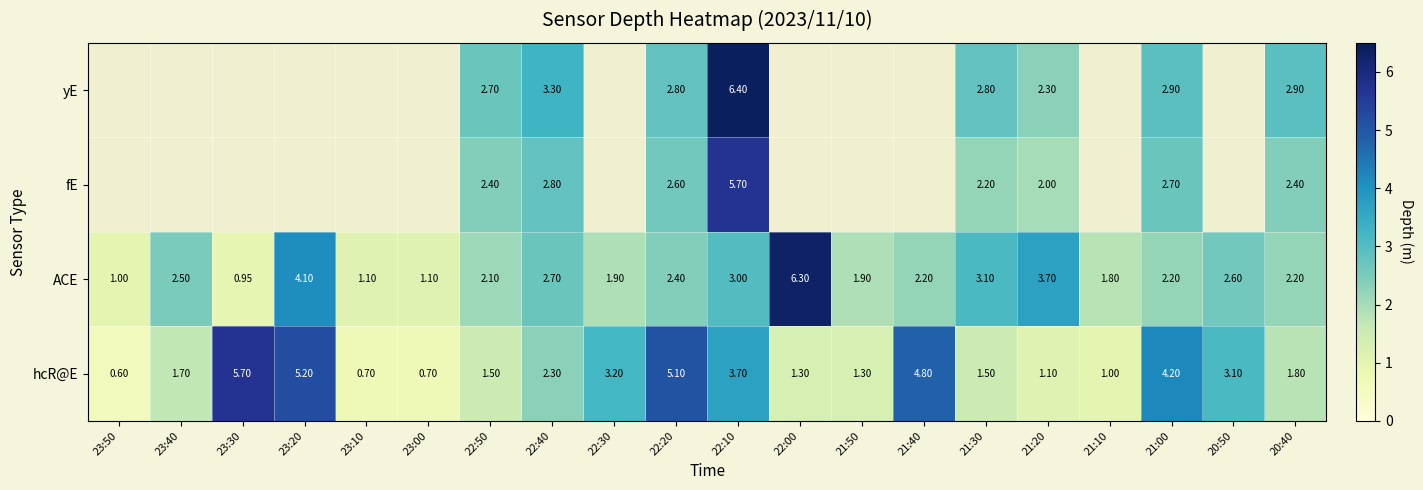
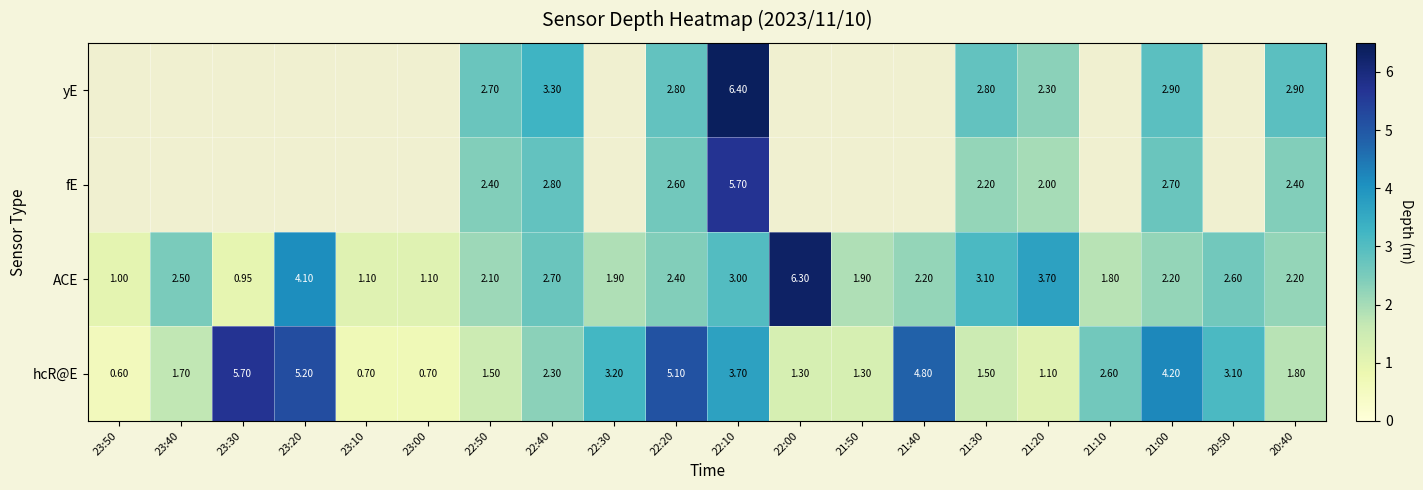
  {
    "yE": {
      "22:50": 2.70,
      "22:40": 3.30,
      "22:20": 2.80,
      "22:10": 6.40,
      "21:30": 2.80,
      "21:20": 2.30,
      "21:00": 2.90,
      "20:40": 2.90
    },
    "fE": {
      "22:50": 2.40,
      "22:40": 2.80,
      "22:20": 2.60,
      "22:10": 5.70,
      "21:30": 2.20,
      "21:20": 2.00,
      "21:00": 2.70,
      "20:40": 2.40
    },
    "ACE": {
      "23:50": 1.00,
      "23:40": 2.50,
      "23:30": 0.95,
      "23:20": 4.10,
      "23:10": 1.10,
      "23:00": 1.10,
      "22:50": 2.10,
      "22:40": 2.70,
      "22:30": 1.90,
      "22:20": 2.40,
      "22:10": 3.00,
      "22:00": 6.30,
      "21:50": 1.90,
      "21:40": 2.20,
      "21:30": 3.10,
      "21:20": 3.70,
      "21:10": 1.80,
      "21:00": 2.20,
      "20:50": 2.60,
      "20:40": 2.20
    },
    "hcR@E": {
      "23:50": 0.60,
      "23:40": 1.70,
      "23:30": 5.70,
      "23:20": 5.20,
      "23:10": 0.70,
      "23:00": 0.70,
      "22:50": 1.50,
      "22:40": 2.30,
      "22:30": 3.20,
      "22:20": 5.10,
      "22:10": 3.70,
      "22:00": 1.30,
      "21:50": 1.30,
      "21:40": 4.80,
      "21:30": 1.50,
      "21:20": 1.10,
-     "21:10": 1.00,
+     "21:10": 2.60,
      "21:00": 4.20,
      "20:50": 3.10,
      "20:40": 1.80
    }
  }
